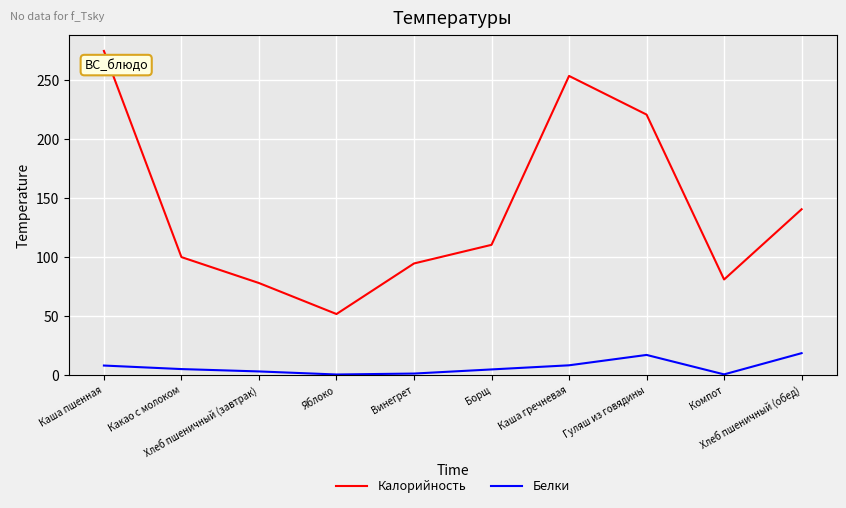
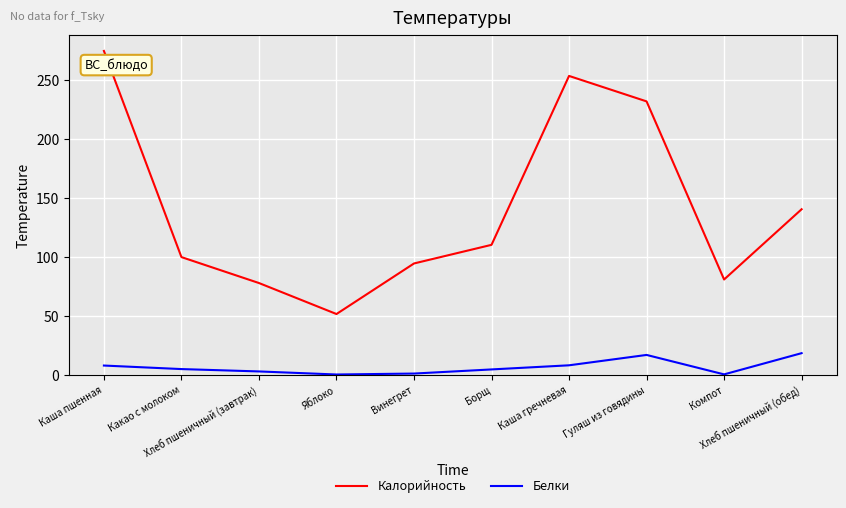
  {
    "Калорийность": {
      "Каша пшенная": 275,
      "Какао с молоком": 100,
      "Хлеб пшеничный (завтрак)": 78,
      "Яблоко": 52,
      "Винегрет": 95,
      "Борщ": 110,
      "Каша гречневая": 254,
-     "Гуляш из говядины": 221,
+     "Гуляш из говядины": 232,
      "Компот": 81,
      "Хлеб пшеничный (обед)": 141
    },
    "Белки": {
      "Каша пшенная": 8,
      "Какао с молоком": 5,
      "Хлеб пшеничный (завтрак)": 3,
      "Яблоко": 0,
      "Винегрет": 1,
      "Борщ": 5,
      "Каша гречневая": 8,
      "Гуляш из говядины": 17,
      "Компот": 1,
      "Хлеб пшеничный (обед)": 19
    }
  }
